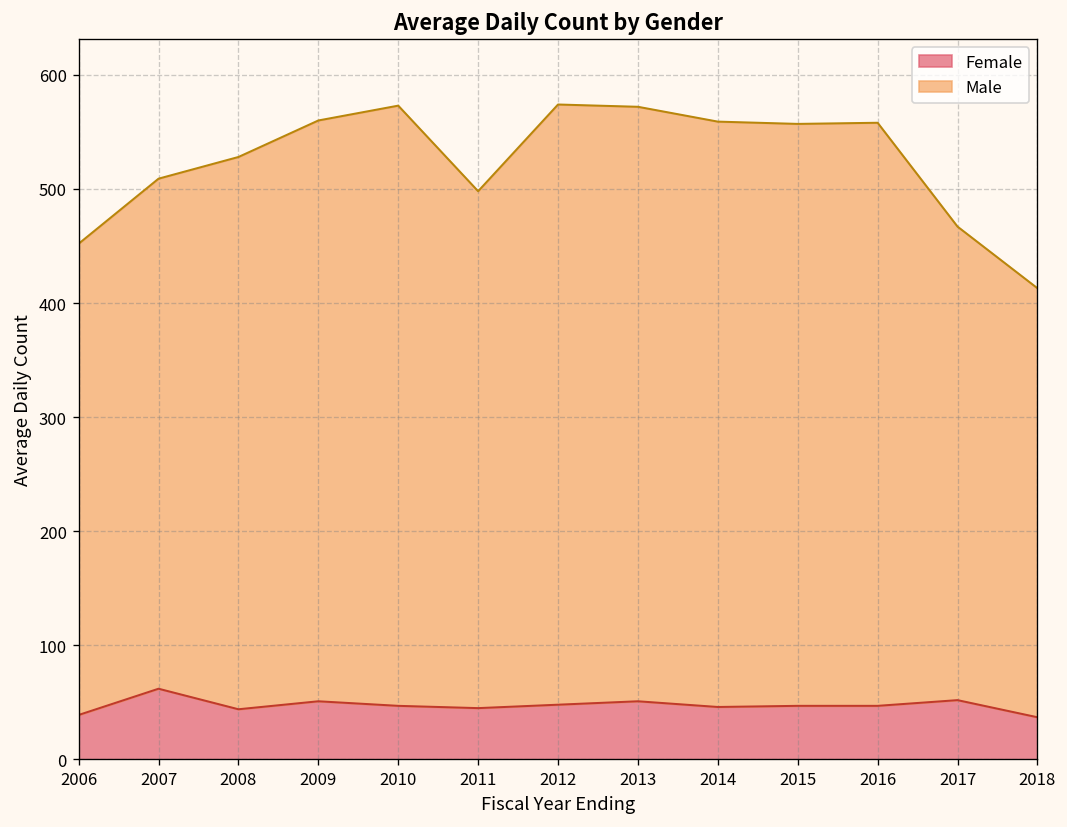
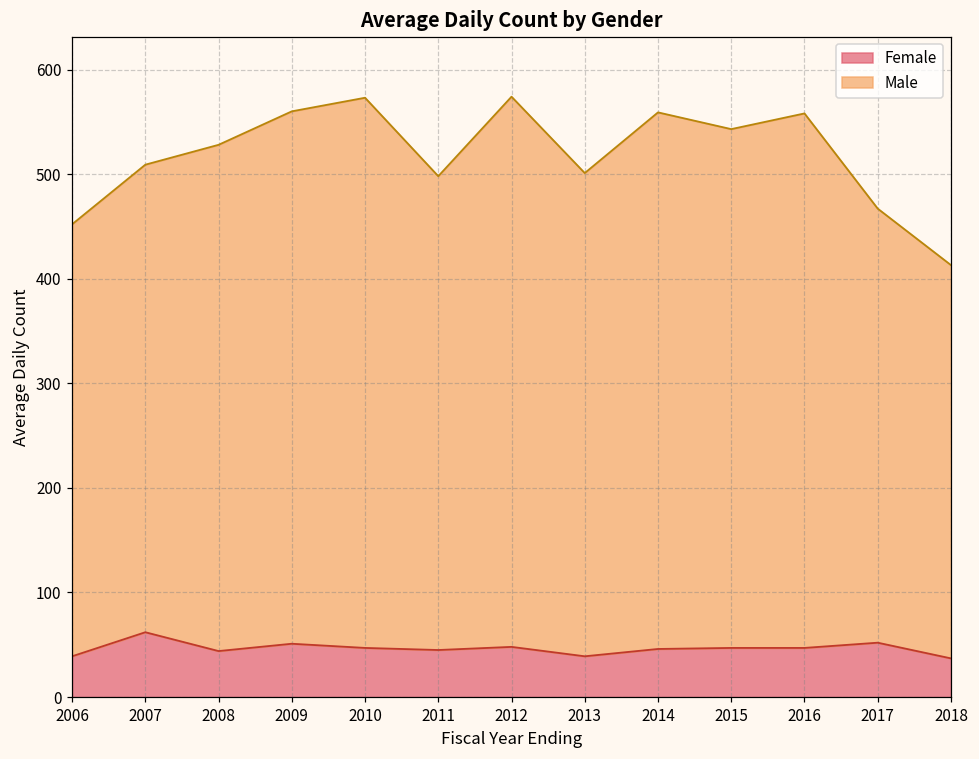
  {
    "Female": {
      "2006": 40,
      "2007": 60,
      "2008": 40,
      "2009": 50,
      "2010": 50,
      "2011": 50,
      "2012": 50,
-     "2013": 50,
+     "2013": 40,
      "2014": 50,
      "2015": 50,
      "2016": 50,
      "2017": 50,
      "2018": 40
    },
    "Male": {
      "2006": 410,
      "2007": 450,
      "2008": 480,
      "2009": 510,
      "2010": 530,
      "2011": 450,
      "2012": 530,
-     "2013": 520,
+     "2013": 460,
      "2014": 510,
-     "2015": 510,
+     "2015": 500,
      "2016": 510,
      "2017": 420,
      "2018": 380
    }
  }
